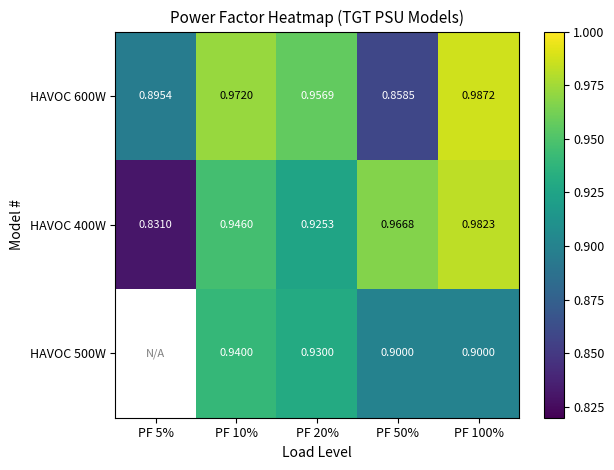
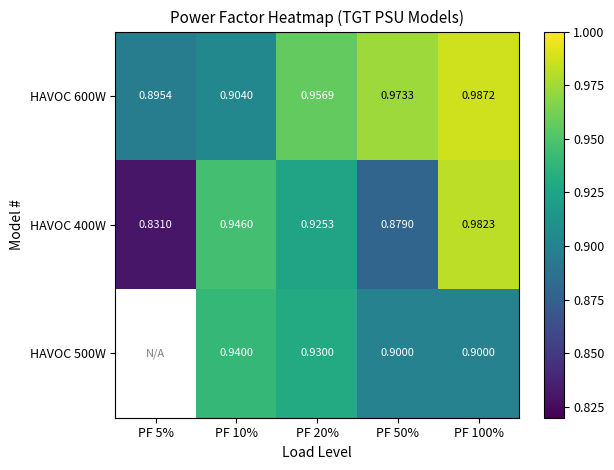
  {
    "HAVOC 600W": {
      "PF 5%": 0.8954,
-     "PF 10%": 0.9720,
+     "PF 10%": 0.9040,
      "PF 20%": 0.9569,
-     "PF 50%": 0.8585,
+     "PF 50%": 0.9733,
      "PF 100%": 0.9872
    },
    "HAVOC 400W": {
      "PF 5%": 0.8310,
      "PF 10%": 0.9460,
      "PF 20%": 0.9253,
-     "PF 50%": 0.9668,
+     "PF 50%": 0.8790,
      "PF 100%": 0.9823
    },
    "HAVOC 500W": {
      "PF 10%": 0.9400,
      "PF 20%": 0.9300,
      "PF 50%": 0.9000,
      "PF 100%": 0.9000
    }
  }
